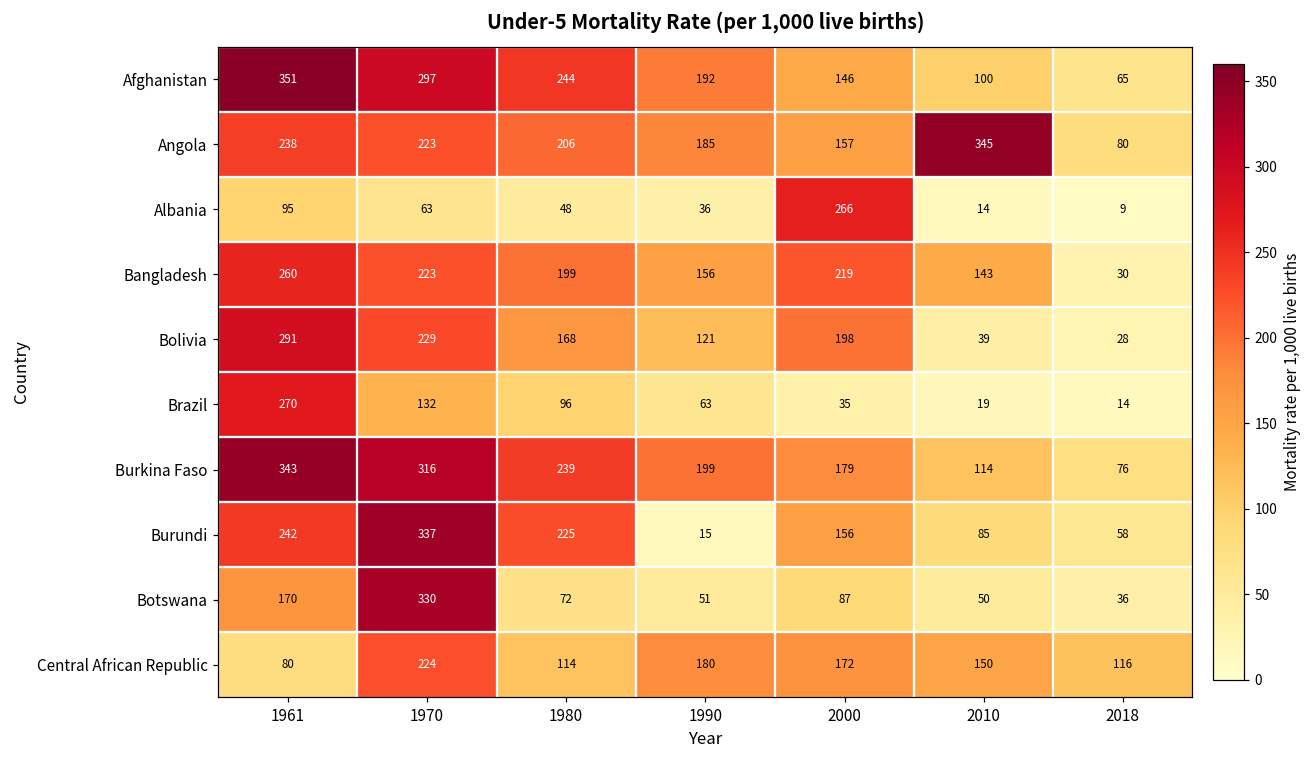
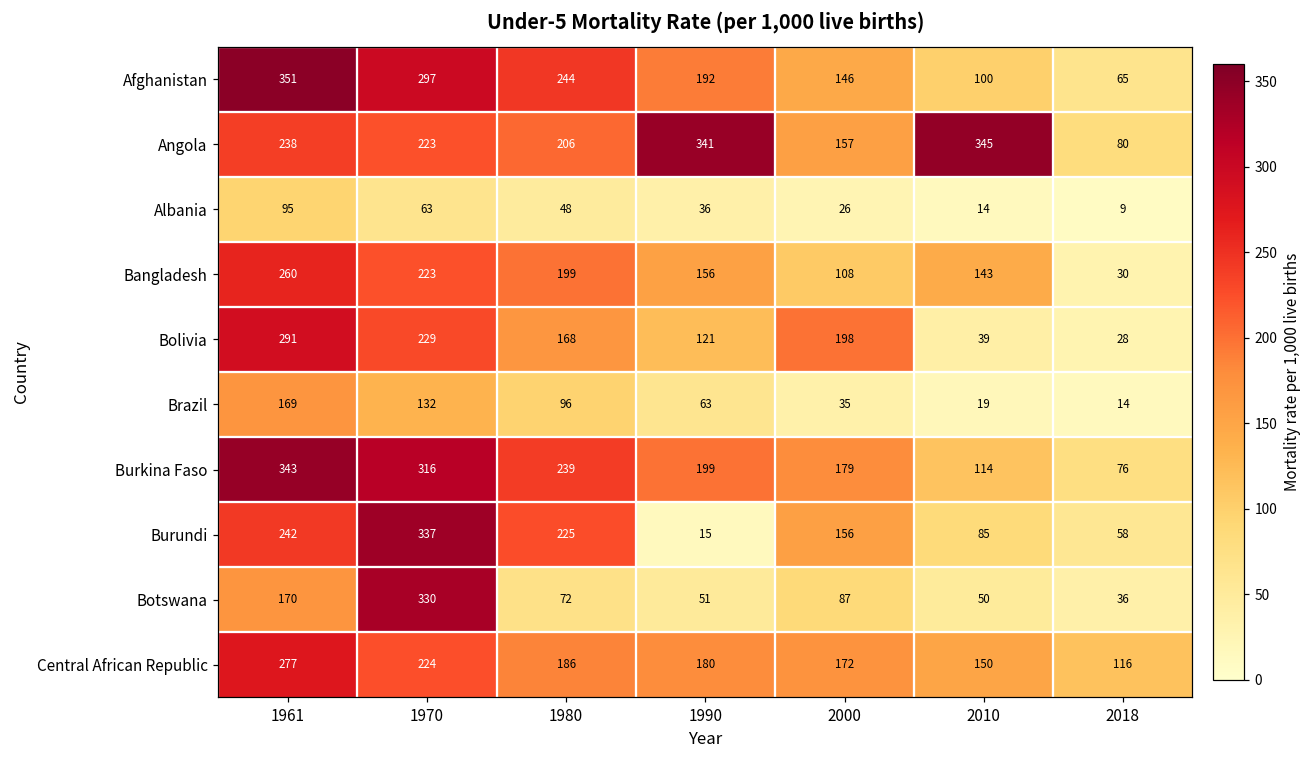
  {
    "Afghanistan": {
      "1961": 351,
      "1970": 297,
      "1980": 244,
      "1990": 192,
      "2000": 146,
      "2010": 100,
      "2018": 65
    },
    "Angola": {
      "1961": 238,
      "1970": 223,
      "1980": 206,
-     "1990": 185,
+     "1990": 341,
      "2000": 157,
      "2010": 345,
      "2018": 80
    },
    "Albania": {
      "1961": 95,
      "1970": 63,
      "1980": 48,
      "1990": 36,
-     "2000": 266,
+     "2000": 26,
      "2010": 14,
      "2018": 9
    },
    "Bangladesh": {
      "1961": 260,
      "1970": 223,
      "1980": 199,
      "1990": 156,
-     "2000": 219,
+     "2000": 108,
      "2010": 143,
      "2018": 30
    },
    "Bolivia": {
      "1961": 291,
      "1970": 229,
      "1980": 168,
      "1990": 121,
      "2000": 198,
      "2010": 39,
      "2018": 28
    },
    "Brazil": {
-     "1961": 270,
+     "1961": 169,
      "1970": 132,
      "1980": 96,
      "1990": 63,
      "2000": 35,
      "2010": 19,
      "2018": 14
    },
    "Burkina Faso": {
      "1961": 343,
      "1970": 316,
      "1980": 239,
      "1990": 199,
      "2000": 179,
      "2010": 114,
      "2018": 76
    },
    "Burundi": {
      "1961": 242,
      "1970": 337,
      "1980": 225,
      "1990": 15,
      "2000": 156,
      "2010": 85,
      "2018": 58
    },
    "Botswana": {
      "1961": 170,
      "1970": 330,
      "1980": 72,
      "1990": 51,
      "2000": 87,
      "2010": 50,
      "2018": 36
    },
    "Central African Republic": {
-     "1961": 80,
+     "1961": 277,
      "1970": 224,
-     "1980": 114,
+     "1980": 186,
      "1990": 180,
      "2000": 172,
      "2010": 150,
      "2018": 116
    }
  }
